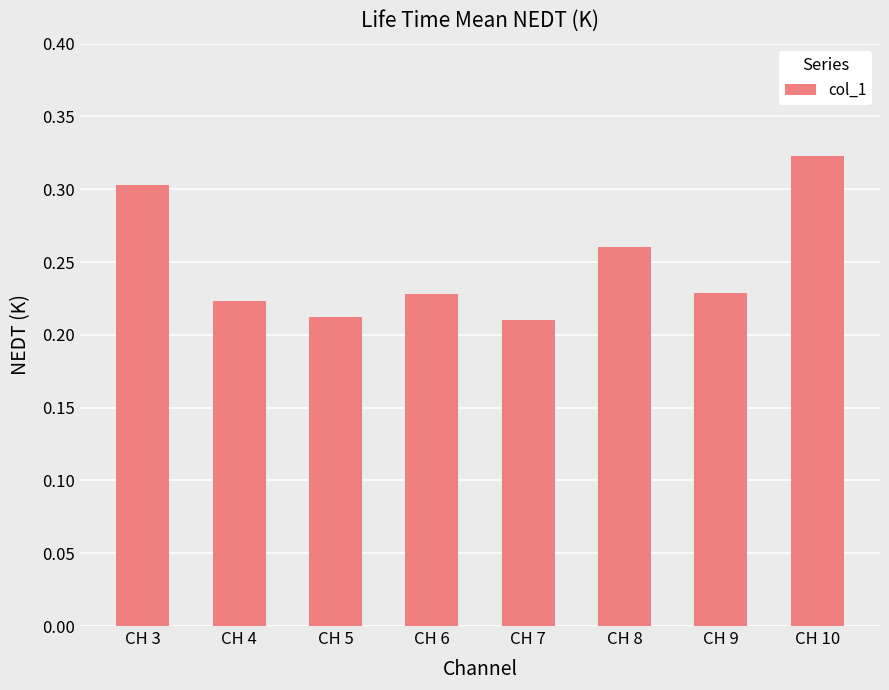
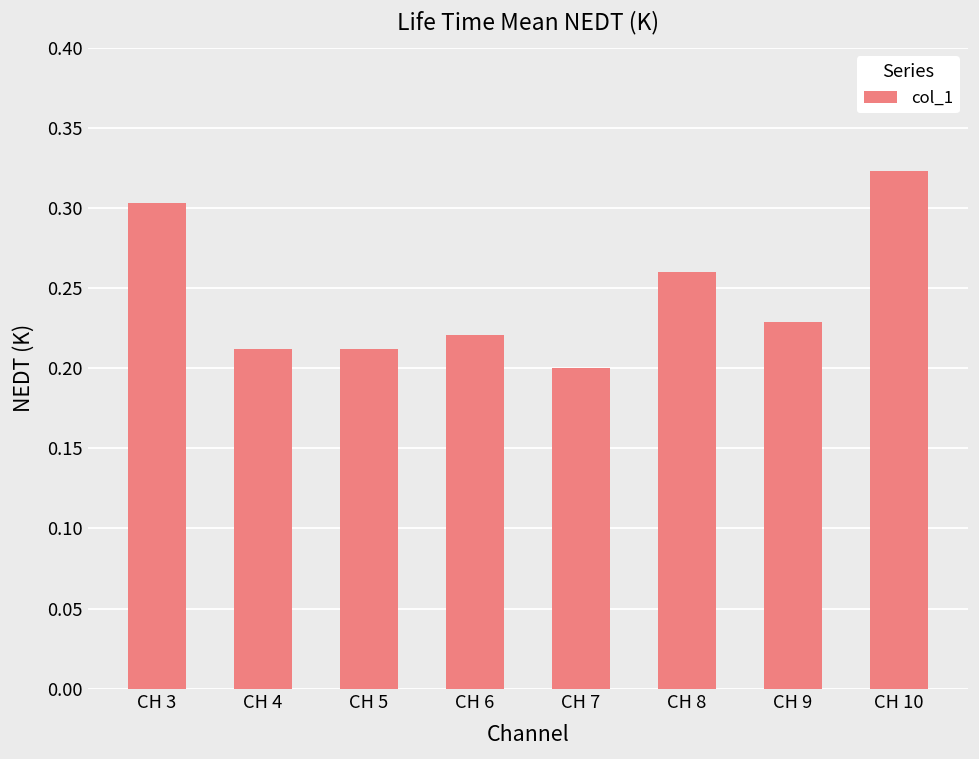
  {
    "CH 3": 0.303,
-   "CH 4": 0.223,
+   "CH 4": 0.212,
    "CH 5": 0.212,
-   "CH 6": 0.228,
-   "CH 7": 0.21,
+   "CH 6": 0.221,
+   "CH 7": 0.20,
    "CH 8": 0.260,
    "CH 9": 0.229,
    "CH 10": 0.323
  }
